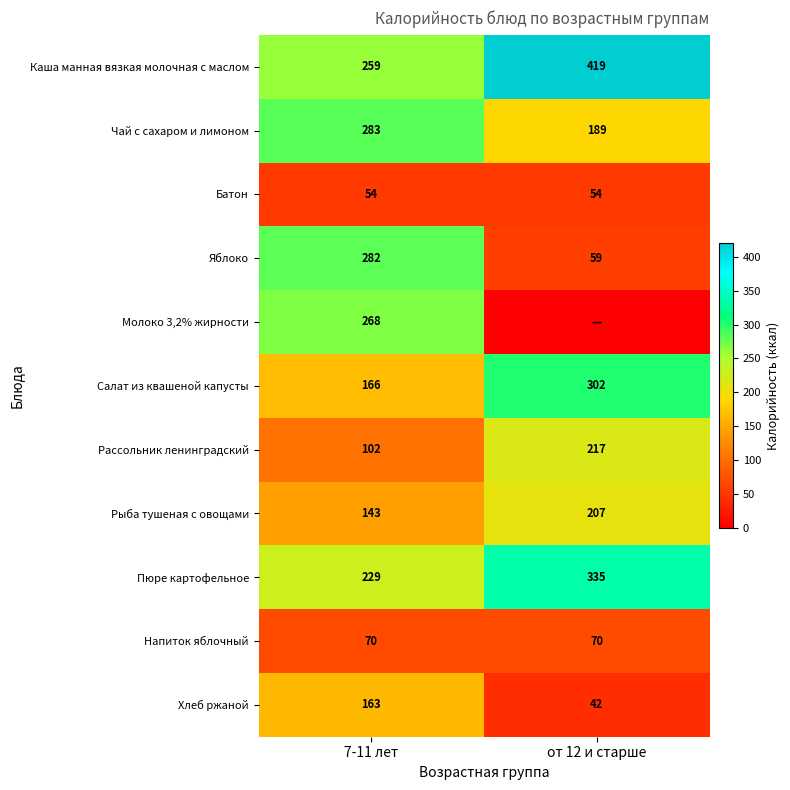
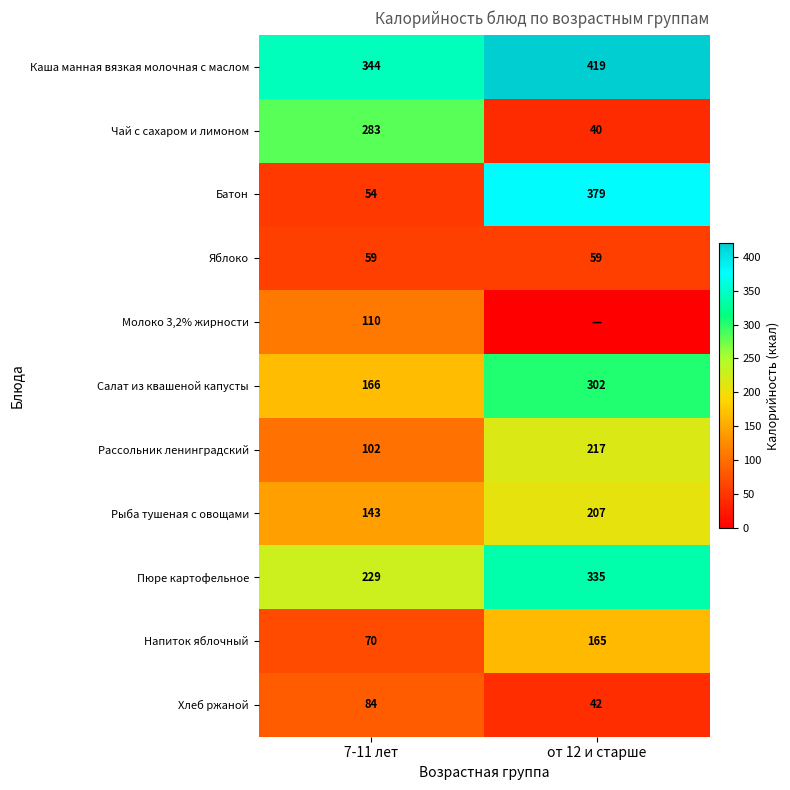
  {
    "Каша манная вязкая молочная с маслом": {
-     "7-11 лет": 259,
+     "7-11 лет": 344,
      "от 12 и старше": 419
    },
    "Чай с сахаром и лимоном": {
      "7-11 лет": 283,
-     "от 12 и старше": 189
+     "от 12 и старше": 40
    },
    "Батон": {
      "7-11 лет": 54,
-     "от 12 и старше": 54
+     "от 12 и старше": 379
    },
    "Яблоко": {
-     "7-11 лет": 282,
+     "7-11 лет": 59,
      "от 12 и старше": 59
    },
    "Молоко 3,2% жирности": {
-     "7-11 лет": 268
+     "7-11 лет": 110
    },
    "Салат из квашеной капусты": {
      "7-11 лет": 166,
      "от 12 и старше": 302
    },
    "Рассольник ленинградский": {
      "7-11 лет": 102,
      "от 12 и старше": 217
    },
    "Рыба тушеная с овощами": {
      "7-11 лет": 143,
      "от 12 и старше": 207
    },
    "Пюре картофельное": {
      "7-11 лет": 229,
      "от 12 и старше": 335
    },
    "Напиток яблочный": {
      "7-11 лет": 70,
-     "от 12 и старше": 70
+     "от 12 и старше": 165
    },
    "Хлеб ржаной": {
-     "7-11 лет": 163,
+     "7-11 лет": 84,
      "от 12 и старше": 42
    }
  }
